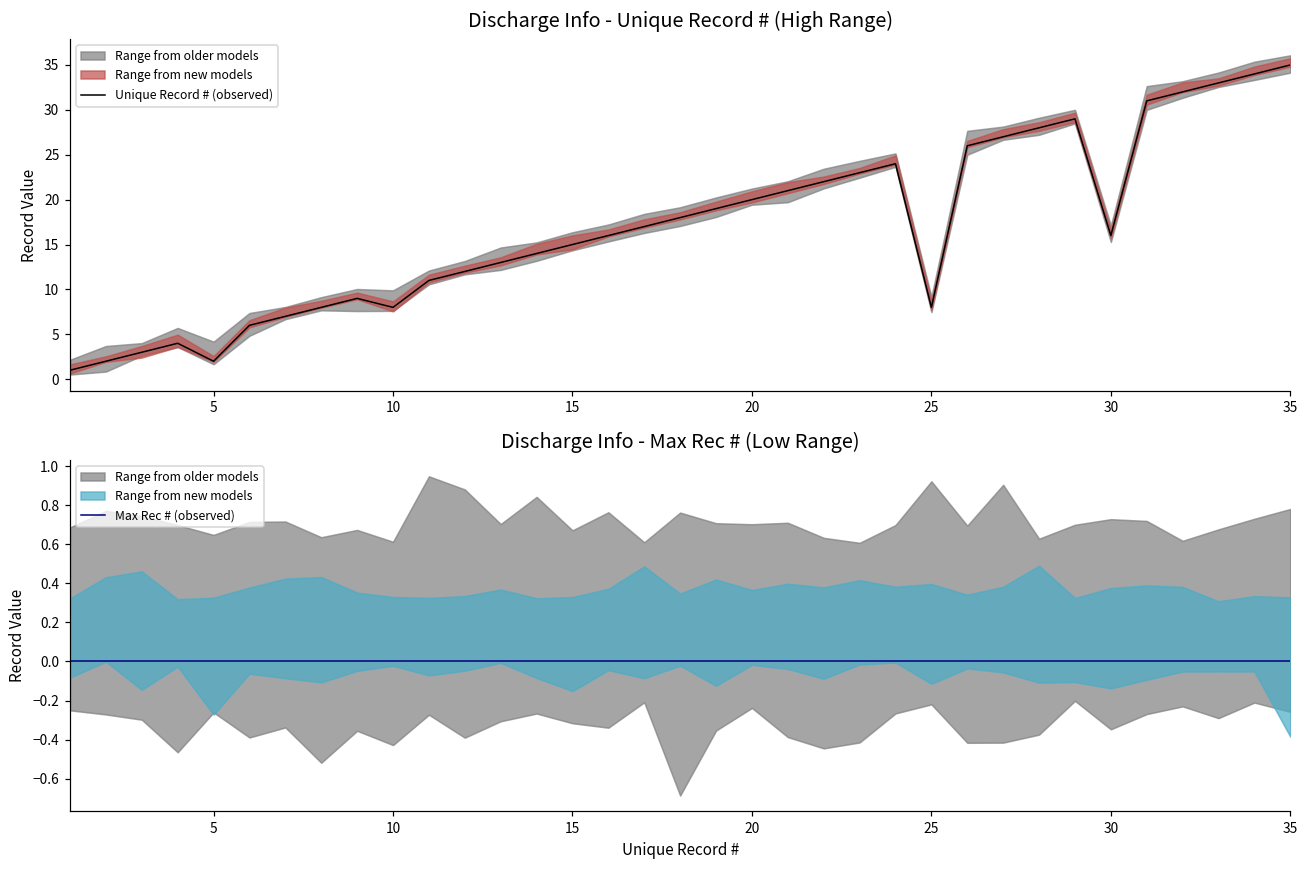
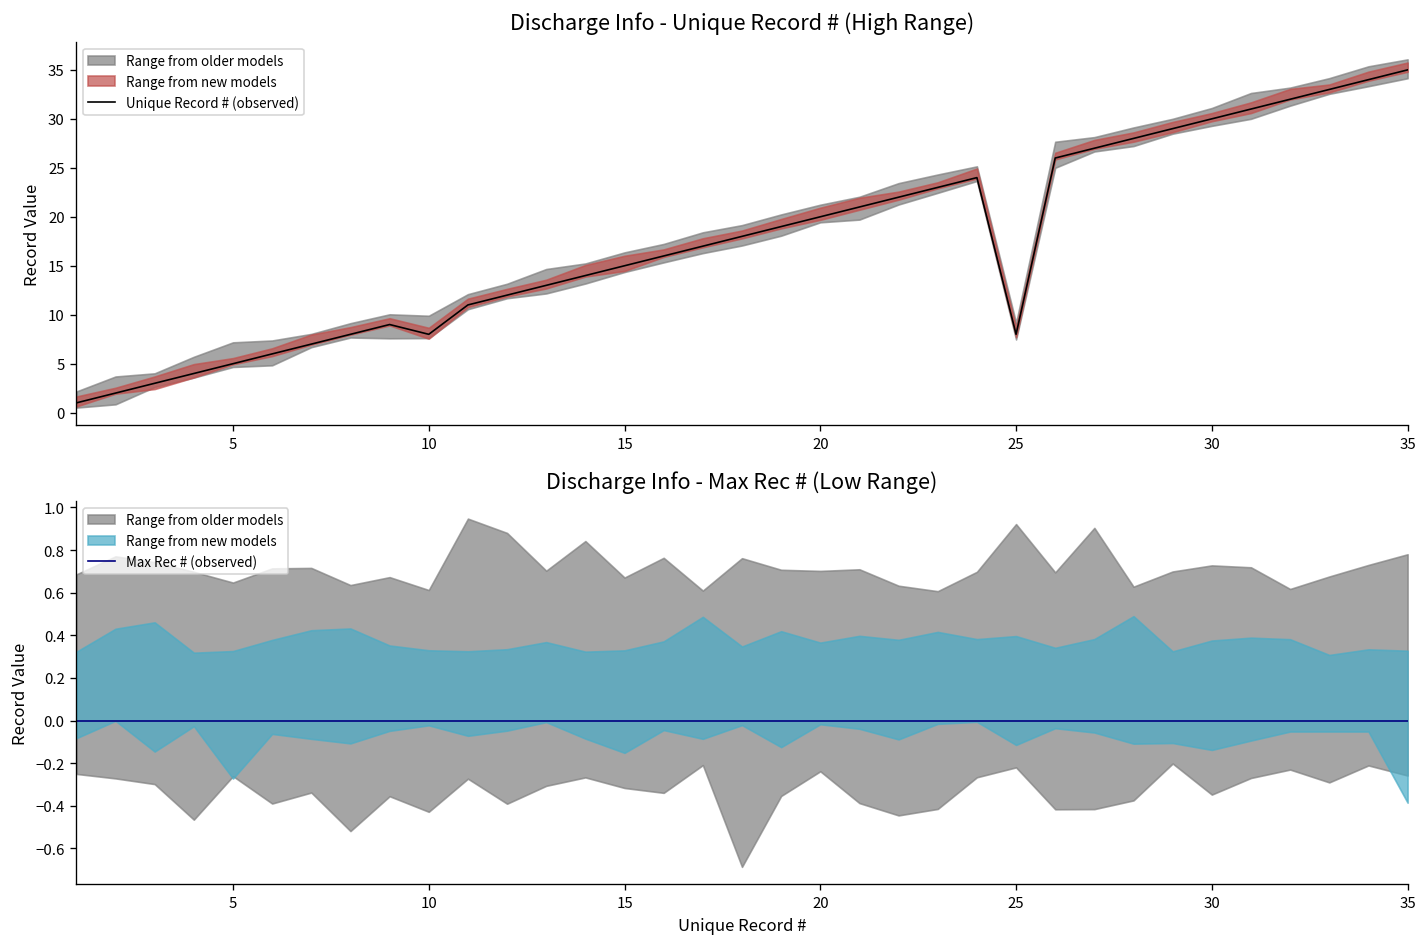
  {
    "Discharge Info - Unique Record # (High Range)": {
      "Unique Record # (observed)": {
-       "5": 2,
+       "5": 5,
        "10": 8,
        "15": 15,
        "20": 20,
        "25": 8,
-       "30": 16,
+       "30": 30,
        "35": 35
      }
    },
    "Discharge Info - Max Rec # (Low Range)": {
      "Max Rec # (observed)": {
        "5": 0.00,
        "10": 0.00,
        "15": 0.00,
        "20": 0.00,
        "25": 0.00,
        "30": 0.00,
        "35": 0.00
      }
    }
  }
